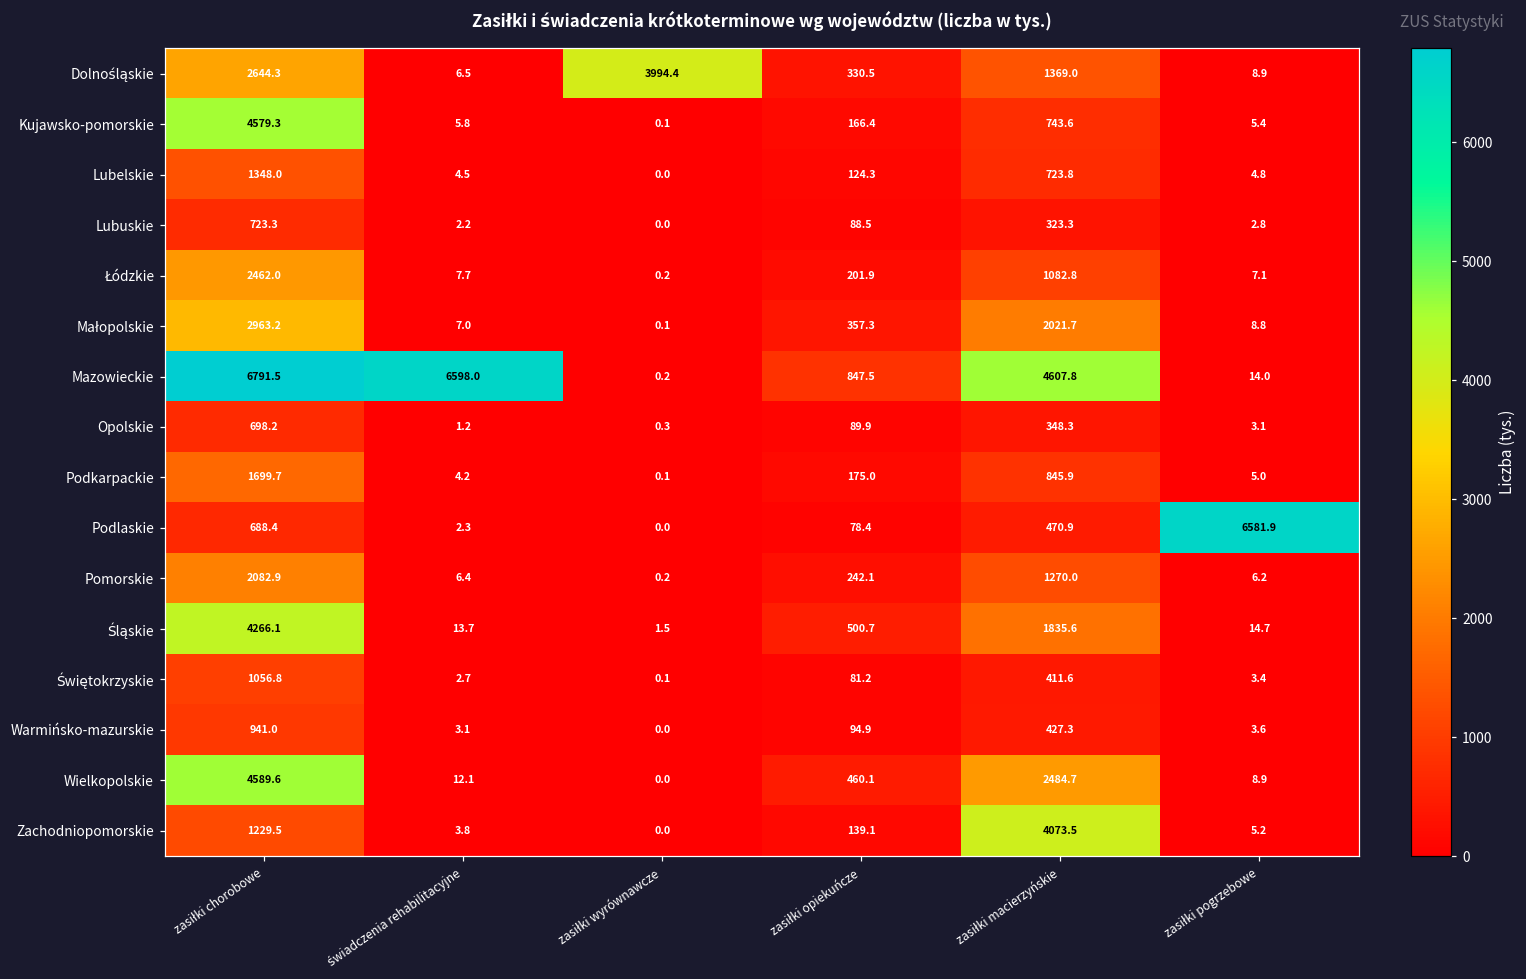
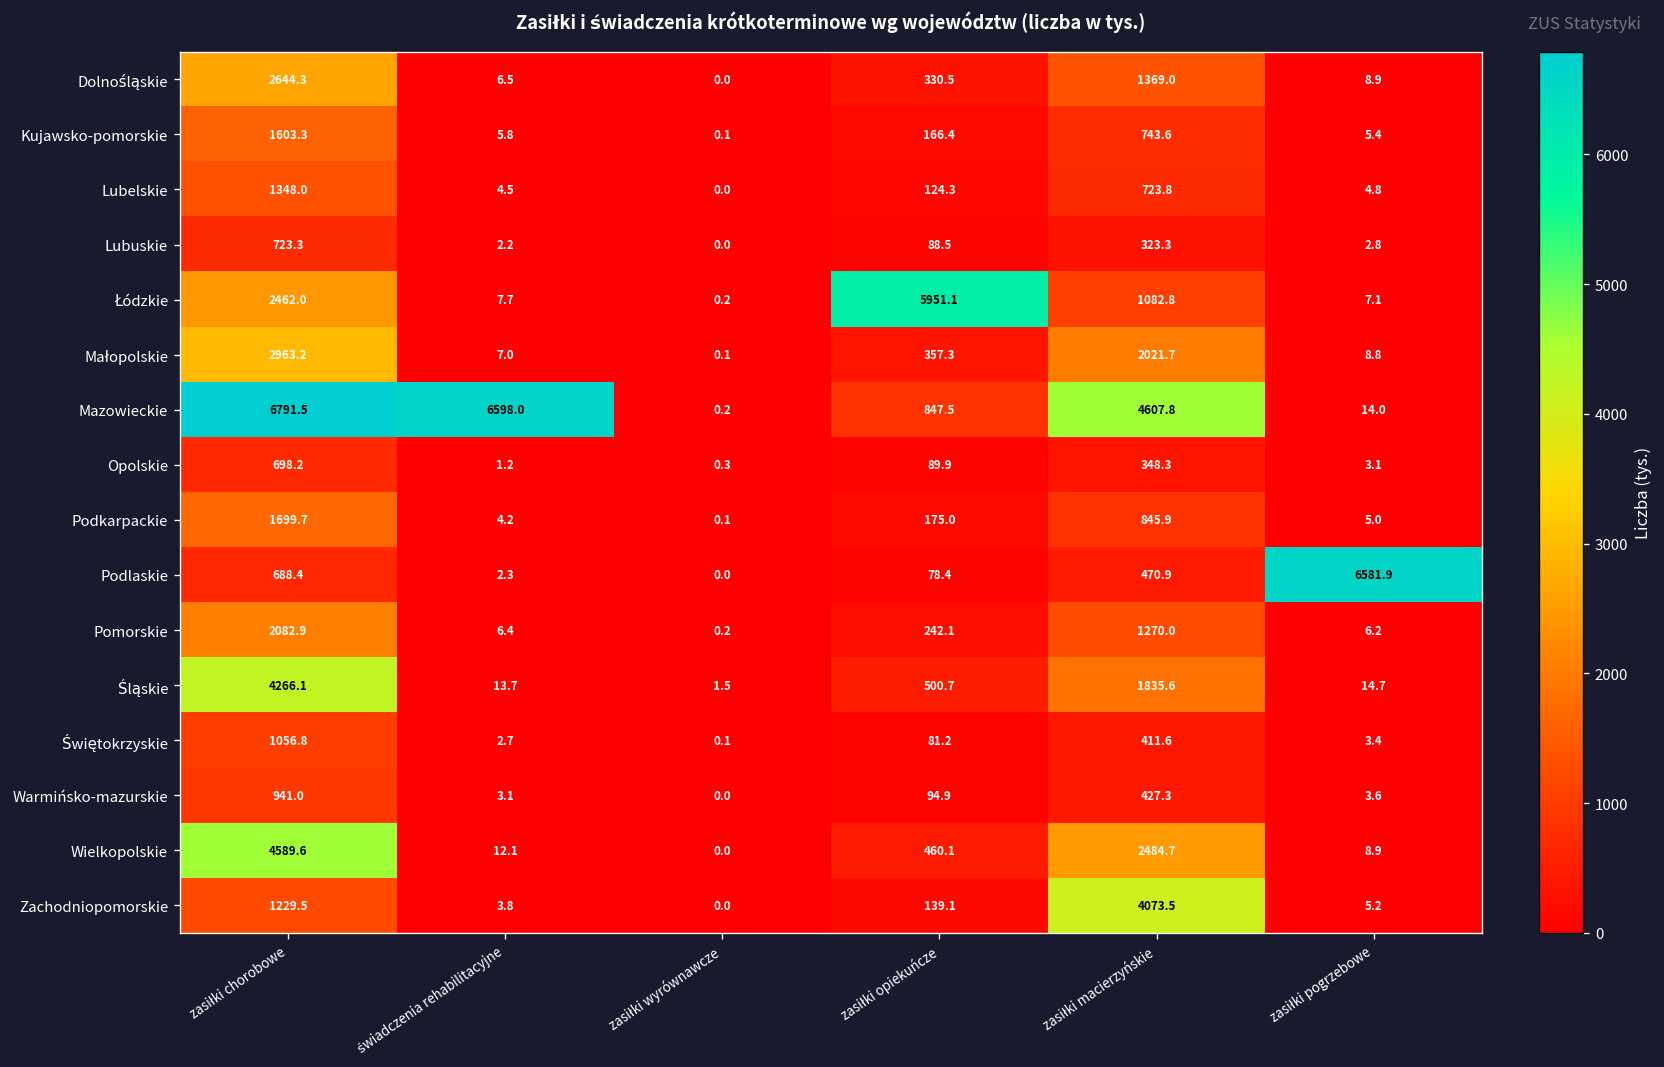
  {
    "Dolnośląskie": {
      "zasiłki chorobowe": 2644.3,
      "świadczenia rehabilitacyjne": 6.5,
-     "zasiłki wyrównawcze": 3994.4,
+     "zasiłki wyrównawcze": 0.0,
      "zasiłki opiekuńcze": 330.5,
      "zasiłki macierzyńskie": 1369.0,
      "zasiłki pogrzebowe": 8.9
    },
    "Kujawsko-pomorskie": {
-     "zasiłki chorobowe": 4579.3,
+     "zasiłki chorobowe": 1603.3,
      "świadczenia rehabilitacyjne": 5.8,
      "zasiłki wyrównawcze": 0.1,
      "zasiłki opiekuńcze": 166.4,
      "zasiłki macierzyńskie": 743.6,
      "zasiłki pogrzebowe": 5.4
    },
    "Lubelskie": {
      "zasiłki chorobowe": 1348.0,
      "świadczenia rehabilitacyjne": 4.5,
      "zasiłki wyrównawcze": 0.0,
      "zasiłki opiekuńcze": 124.3,
      "zasiłki macierzyńskie": 723.8,
      "zasiłki pogrzebowe": 4.8
    },
    "Lubuskie": {
      "zasiłki chorobowe": 723.3,
      "świadczenia rehabilitacyjne": 2.2,
      "zasiłki wyrównawcze": 0.0,
      "zasiłki opiekuńcze": 88.5,
      "zasiłki macierzyńskie": 323.3,
      "zasiłki pogrzebowe": 2.8
    },
    "Łódzkie": {
      "zasiłki chorobowe": 2462.0,
      "świadczenia rehabilitacyjne": 7.7,
      "zasiłki wyrównawcze": 0.2,
-     "zasiłki opiekuńcze": 201.9,
+     "zasiłki opiekuńcze": 5951.1,
      "zasiłki macierzyńskie": 1082.8,
      "zasiłki pogrzebowe": 7.1
    },
    "Małopolskie": {
      "zasiłki chorobowe": 2963.2,
      "świadczenia rehabilitacyjne": 7.0,
      "zasiłki wyrównawcze": 0.1,
      "zasiłki opiekuńcze": 357.3,
      "zasiłki macierzyńskie": 2021.7,
      "zasiłki pogrzebowe": 8.8
    },
    "Mazowieckie": {
      "zasiłki chorobowe": 6791.5,
      "świadczenia rehabilitacyjne": 6598.0,
      "zasiłki wyrównawcze": 0.2,
      "zasiłki opiekuńcze": 847.5,
      "zasiłki macierzyńskie": 4607.8,
      "zasiłki pogrzebowe": 14.0
    },
    "Opolskie": {
      "zasiłki chorobowe": 698.2,
      "świadczenia rehabilitacyjne": 1.2,
      "zasiłki wyrównawcze": 0.3,
      "zasiłki opiekuńcze": 89.9,
      "zasiłki macierzyńskie": 348.3,
      "zasiłki pogrzebowe": 3.1
    },
    "Podkarpackie": {
      "zasiłki chorobowe": 1699.7,
      "świadczenia rehabilitacyjne": 4.2,
      "zasiłki wyrównawcze": 0.1,
      "zasiłki opiekuńcze": 175.0,
      "zasiłki macierzyńskie": 845.9,
      "zasiłki pogrzebowe": 5.0
    },
    "Podlaskie": {
      "zasiłki chorobowe": 688.4,
      "świadczenia rehabilitacyjne": 2.3,
      "zasiłki wyrównawcze": 0.0,
      "zasiłki opiekuńcze": 78.4,
      "zasiłki macierzyńskie": 470.9,
      "zasiłki pogrzebowe": 6581.9
    },
    "Pomorskie": {
      "zasiłki chorobowe": 2082.9,
      "świadczenia rehabilitacyjne": 6.4,
      "zasiłki wyrównawcze": 0.2,
      "zasiłki opiekuńcze": 242.1,
      "zasiłki macierzyńskie": 1270.0,
      "zasiłki pogrzebowe": 6.2
    },
    "Śląskie": {
      "zasiłki chorobowe": 4266.1,
      "świadczenia rehabilitacyjne": 13.7,
      "zasiłki wyrównawcze": 1.5,
      "zasiłki opiekuńcze": 500.7,
      "zasiłki macierzyńskie": 1835.6,
      "zasiłki pogrzebowe": 14.7
    },
    "Świętokrzyskie": {
      "zasiłki chorobowe": 1056.8,
      "świadczenia rehabilitacyjne": 2.7,
      "zasiłki wyrównawcze": 0.1,
      "zasiłki opiekuńcze": 81.2,
      "zasiłki macierzyńskie": 411.6,
      "zasiłki pogrzebowe": 3.4
    },
    "Warmińsko-mazurskie": {
      "zasiłki chorobowe": 941.0,
      "świadczenia rehabilitacyjne": 3.1,
      "zasiłki wyrównawcze": 0.0,
      "zasiłki opiekuńcze": 94.9,
      "zasiłki macierzyńskie": 427.3,
      "zasiłki pogrzebowe": 3.6
    },
    "Wielkopolskie": {
      "zasiłki chorobowe": 4589.6,
      "świadczenia rehabilitacyjne": 12.1,
      "zasiłki wyrównawcze": 0.0,
      "zasiłki opiekuńcze": 460.1,
      "zasiłki macierzyńskie": 2484.7,
      "zasiłki pogrzebowe": 8.9
    },
    "Zachodniopomorskie": {
      "zasiłki chorobowe": 1229.5,
      "świadczenia rehabilitacyjne": 3.8,
      "zasiłki wyrównawcze": 0.0,
      "zasiłki opiekuńcze": 139.1,
      "zasiłki macierzyńskie": 4073.5,
      "zasiłki pogrzebowe": 5.2
    }
  }
